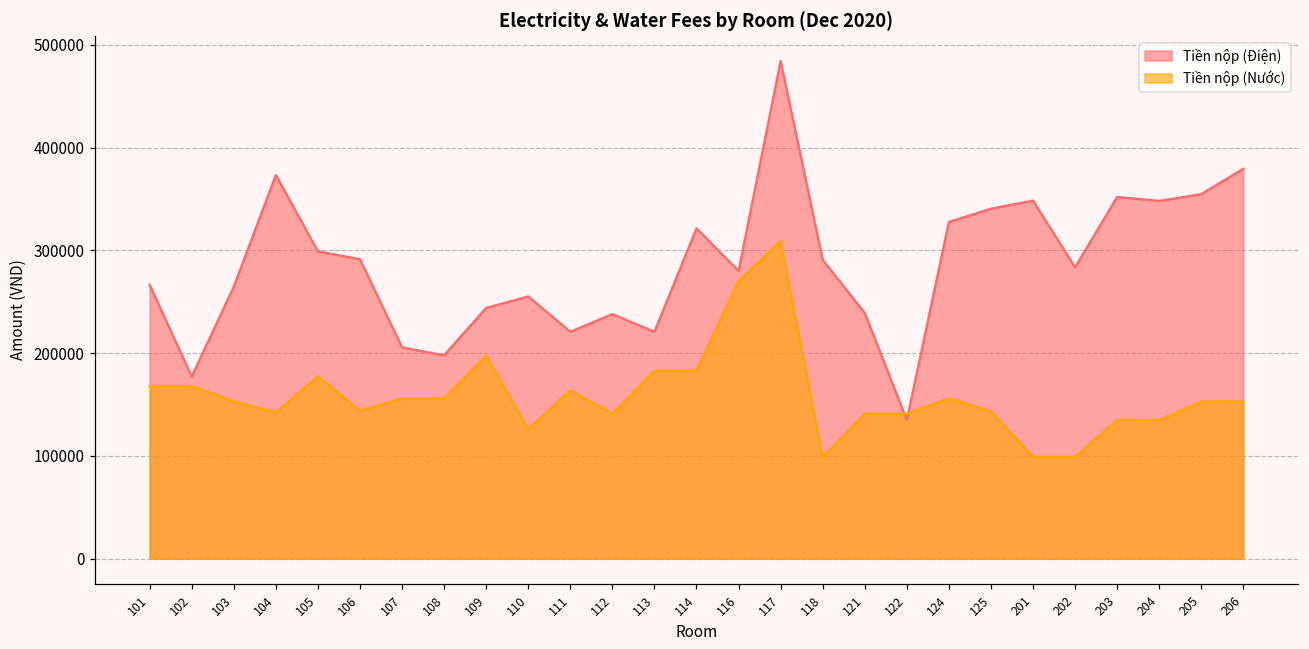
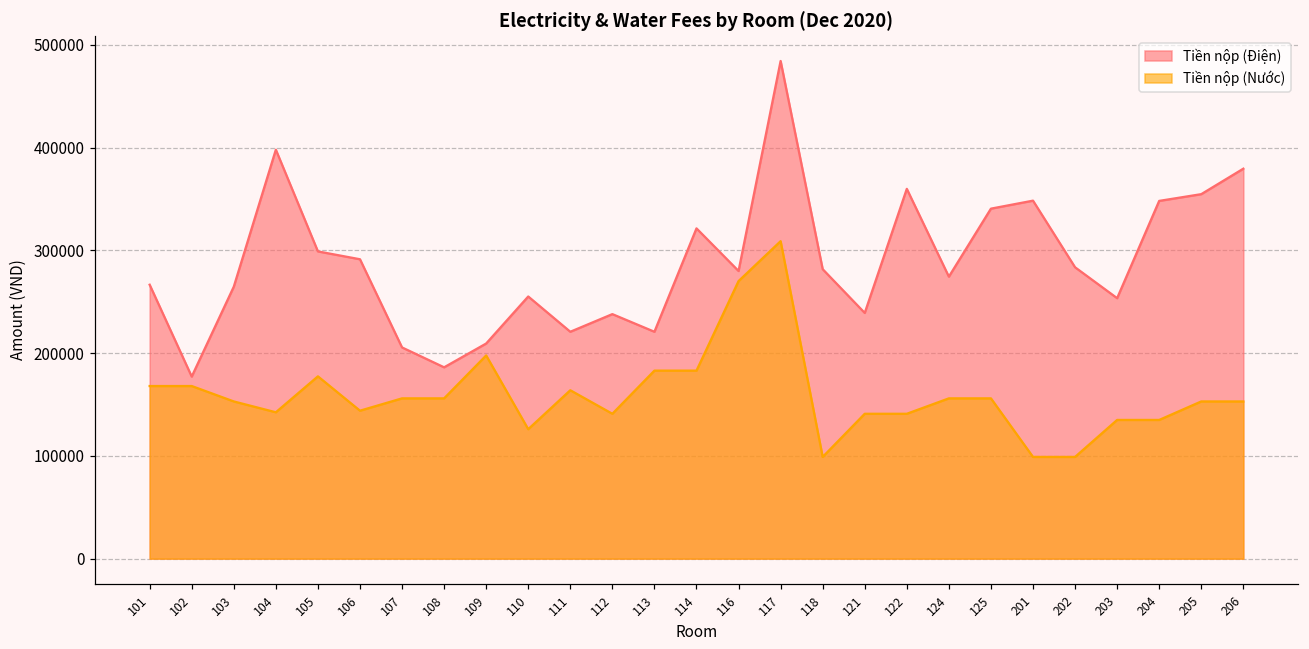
  {
    "Tiền nộp (Điện)": {
      "101": 270000,
      "102": 180000,
      "103": 260000,
-     "104": 370000,
+     "104": 400000,
      "105": 300000,
      "106": 290000,
      "107": 210000,
-     "108": 200000,
-     "109": 240000,
+     "108": 190000,
+     "109": 210000,
      "110": 260000,
      "111": 220000,
      "112": 240000,
      "113": 220000,
      "114": 320000,
      "116": 280000,
      "117": 480000,
-     "118": 290000,
+     "118": 280000,
      "121": 240000,
-     "122": 130000,
-     "124": 330000,
+     "122": 360000,
+     "124": 270000,
      "125": 340000,
      "201": 350000,
      "202": 280000,
-     "203": 350000,
+     "203": 250000,
      "204": 350000,
      "205": 350000,
      "206": 380000
    },
    "Tiền nộp (Nước)": {
      "101": 170000,
      "102": 170000,
      "103": 150000,
      "104": 140000,
      "105": 180000,
      "106": 140000,
      "107": 160000,
      "108": 160000,
      "109": 200000,
      "110": 130000,
      "111": 160000,
      "112": 140000,
      "113": 180000,
      "114": 180000,
      "116": 270000,
      "117": 310000,
      "118": 100000,
      "121": 140000,
      "122": 140000,
      "124": 160000,
-     "125": 140000,
+     "125": 160000,
      "201": 100000,
      "202": 100000,
      "203": 140000,
      "204": 140000,
      "205": 150000,
      "206": 150000
    }
  }
